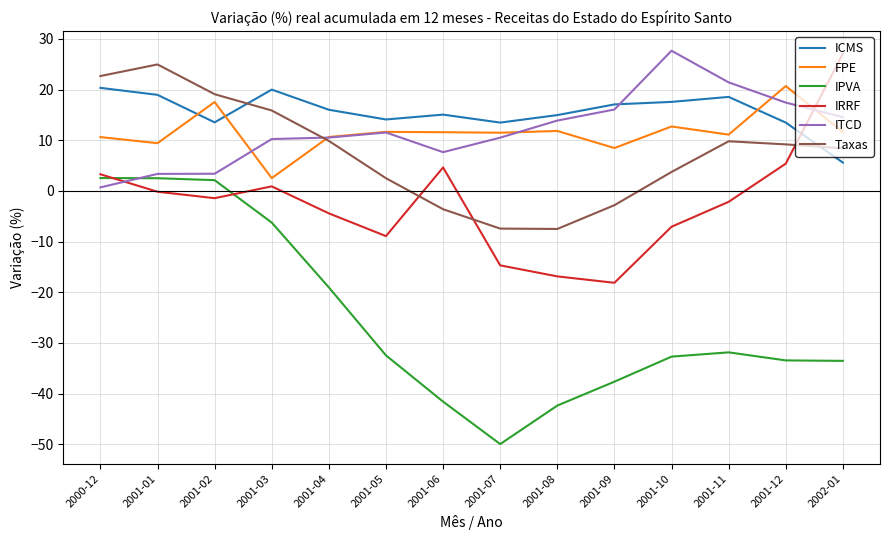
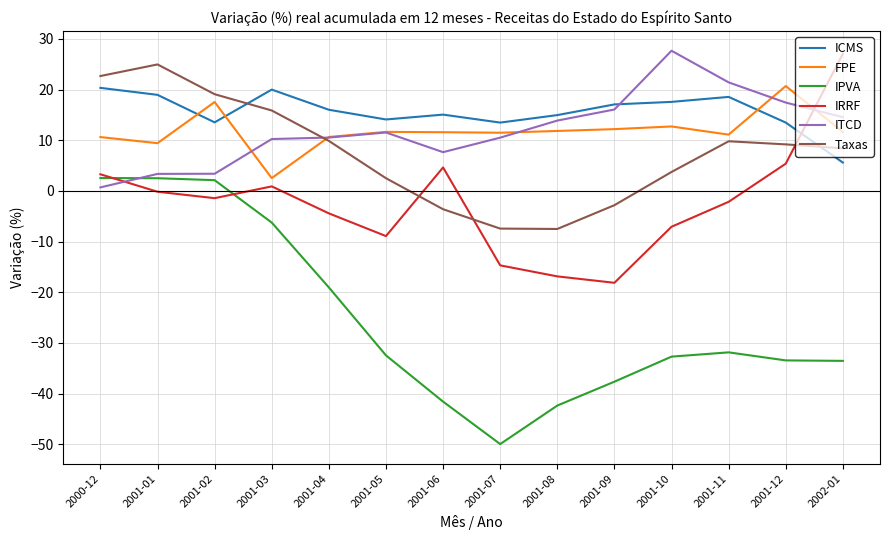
  {
    "ICMS": {
      "2000-12": 20,
      "2001-01": 19,
      "2001-02": 14,
      "2001-03": 20,
      "2001-04": 16,
      "2001-05": 14,
      "2001-06": 15,
      "2001-07": 13,
      "2001-08": 15,
      "2001-09": 17,
      "2001-10": 18,
      "2001-11": 19,
      "2001-12": 13,
      "2002-01": 6
    },
    "FPE": {
      "2000-12": 11,
      "2001-01": 9,
      "2001-02": 18,
      "2001-03": 3,
      "2001-06": 12,
      "2001-07": 11,
      "2001-08": 12,
-     "2001-09": 8,
+     "2001-09": 12,
      "2001-10": 13,
      "2001-11": 11,
      "2001-12": 21
    },
    "IPVA": {
      "2000-12": 3,
      "2001-01": 3,
      "2001-02": 2,
      "2001-03": -6,
      "2001-04": -19,
      "2001-05": -32,
      "2001-06": -42,
      "2001-07": -50,
      "2001-08": -42,
      "2001-09": -38,
      "2001-10": -33,
      "2001-11": -32,
      "2001-12": -33,
      "2002-01": -34
    },
    "IRRF": {
      "2000-12": 3,
      "2001-01": 0,
      "2001-02": -1,
      "2001-03": 1,
      "2001-04": -4,
      "2001-05": -9,
      "2001-06": 5,
      "2001-07": -15,
      "2001-08": -17,
      "2001-09": -18,
      "2001-10": -7,
      "2001-11": -2,
      "2001-12": 5
    },
    "ITCD": {
      "2000-12": 1,
      "2001-01": 3,
      "2001-02": 3,
      "2001-03": 10,
      "2001-06": 8,
      "2001-07": 11,
      "2001-08": 14,
      "2001-09": 16,
      "2001-10": 28,
      "2001-11": 21,
      "2001-12": 17
    },
    "Taxas": {
      "2000-12": 23,
      "2001-01": 25,
      "2001-02": 19,
      "2001-03": 16,
      "2001-04": 10,
      "2001-05": 3,
      "2001-06": -4,
      "2001-07": -7,
      "2001-08": -8,
      "2001-09": -3,
      "2001-10": 4,
      "2001-11": 10,
      "2001-12": 9
    }
  }
